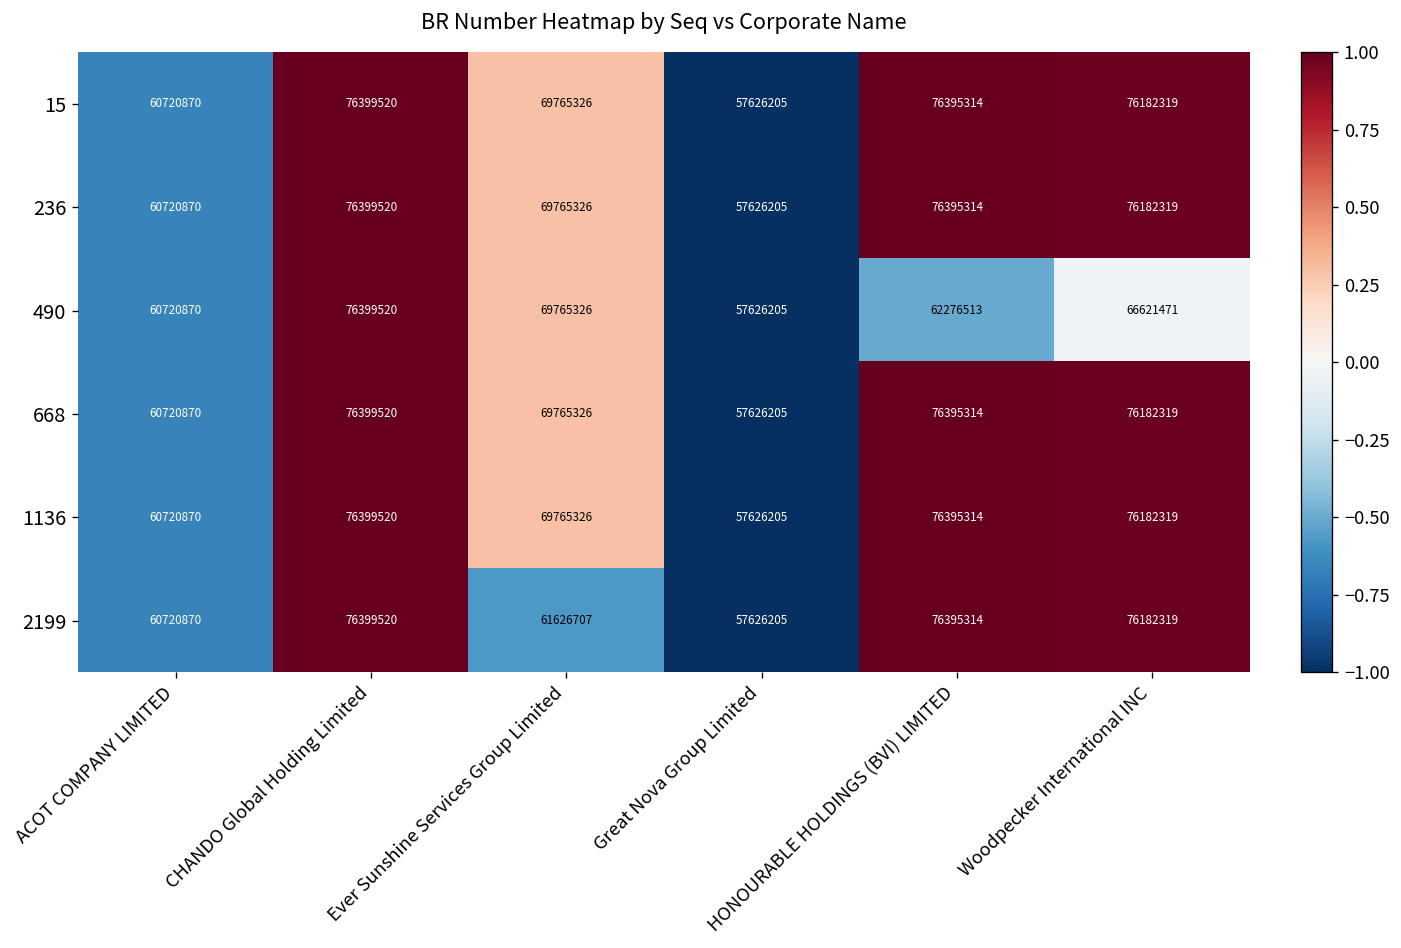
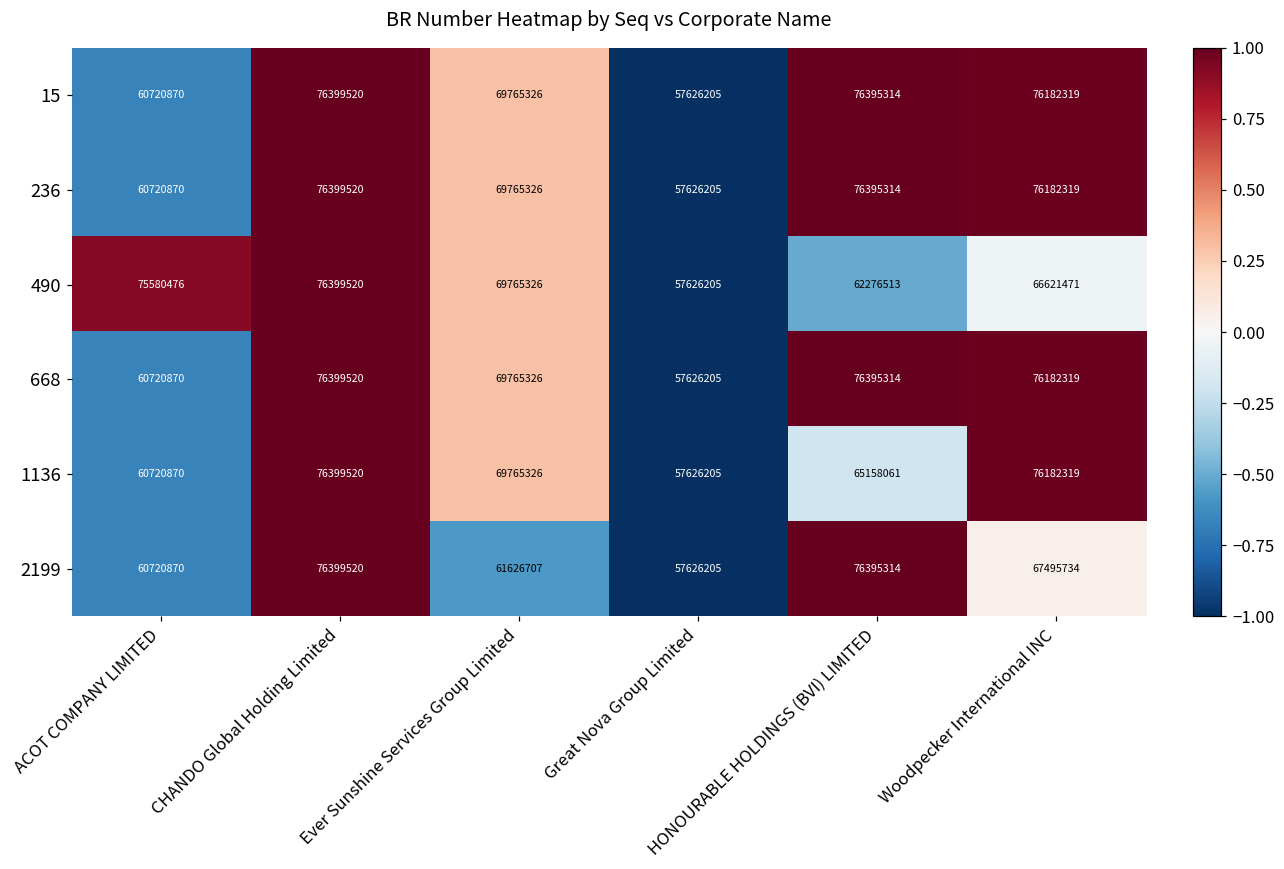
  {
    "15": {
      "ACOT COMPANY LIMITED": 60720870,
      "CHANDO Global Holding Limited": 76399520,
      "Ever Sunshine Services Group Limited": 69765326,
      "Great Nova Group Limited": 57626205,
      "HONOURABLE HOLDINGS (BVI) LIMITED": 76395314,
      "Woodpecker International INC": 76182319
    },
    "236": {
      "ACOT COMPANY LIMITED": 60720870,
      "CHANDO Global Holding Limited": 76399520,
      "Ever Sunshine Services Group Limited": 69765326,
      "Great Nova Group Limited": 57626205,
      "HONOURABLE HOLDINGS (BVI) LIMITED": 76395314,
      "Woodpecker International INC": 76182319
    },
    "490": {
-     "ACOT COMPANY LIMITED": 60720870,
+     "ACOT COMPANY LIMITED": 75580476,
      "CHANDO Global Holding Limited": 76399520,
      "Ever Sunshine Services Group Limited": 69765326,
      "Great Nova Group Limited": 57626205,
      "HONOURABLE HOLDINGS (BVI) LIMITED": 62276513,
      "Woodpecker International INC": 66621471
    },
    "668": {
      "ACOT COMPANY LIMITED": 60720870,
      "CHANDO Global Holding Limited": 76399520,
      "Ever Sunshine Services Group Limited": 69765326,
      "Great Nova Group Limited": 57626205,
      "HONOURABLE HOLDINGS (BVI) LIMITED": 76395314,
      "Woodpecker International INC": 76182319
    },
    "1136": {
      "ACOT COMPANY LIMITED": 60720870,
      "CHANDO Global Holding Limited": 76399520,
      "Ever Sunshine Services Group Limited": 69765326,
      "Great Nova Group Limited": 57626205,
-     "HONOURABLE HOLDINGS (BVI) LIMITED": 76395314,
+     "HONOURABLE HOLDINGS (BVI) LIMITED": 65158061,
      "Woodpecker International INC": 76182319
    },
    "2199": {
      "ACOT COMPANY LIMITED": 60720870,
      "CHANDO Global Holding Limited": 76399520,
      "Ever Sunshine Services Group Limited": 61626707,
      "Great Nova Group Limited": 57626205,
      "HONOURABLE HOLDINGS (BVI) LIMITED": 76395314,
-     "Woodpecker International INC": 76182319
+     "Woodpecker International INC": 67495734
    }
  }
